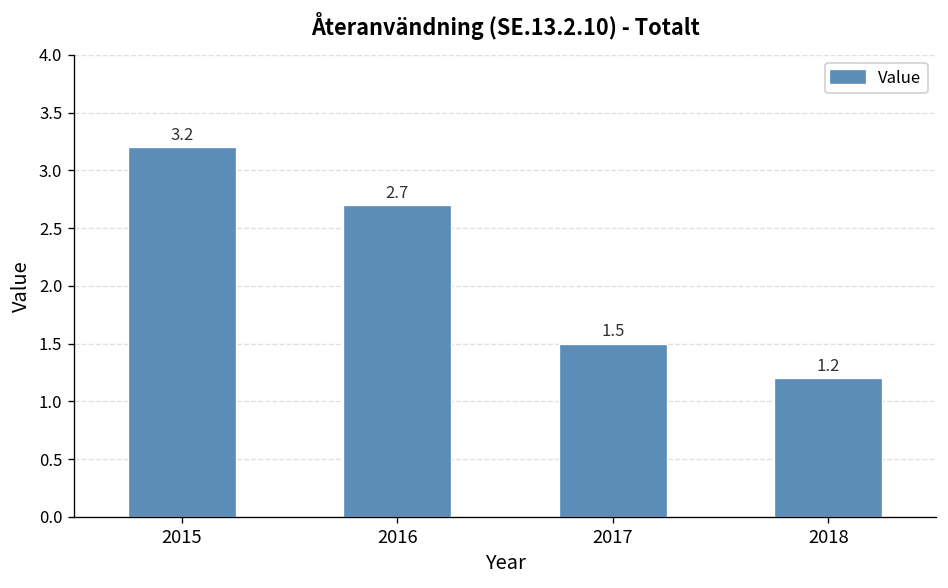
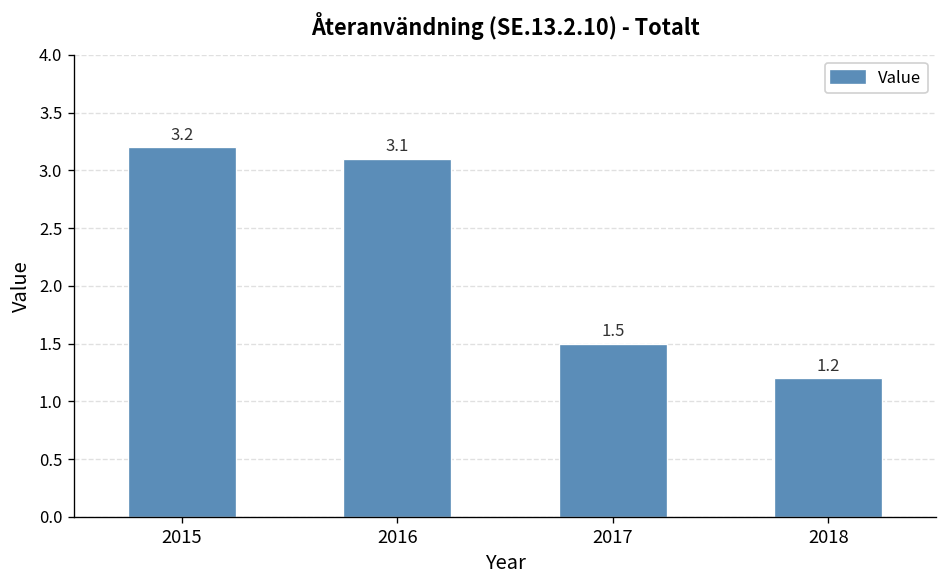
  {
    "2015": 3.2,
-   "2016": 2.7,
+   "2016": 3.1,
    "2017": 1.5,
    "2018": 1.2
  }
